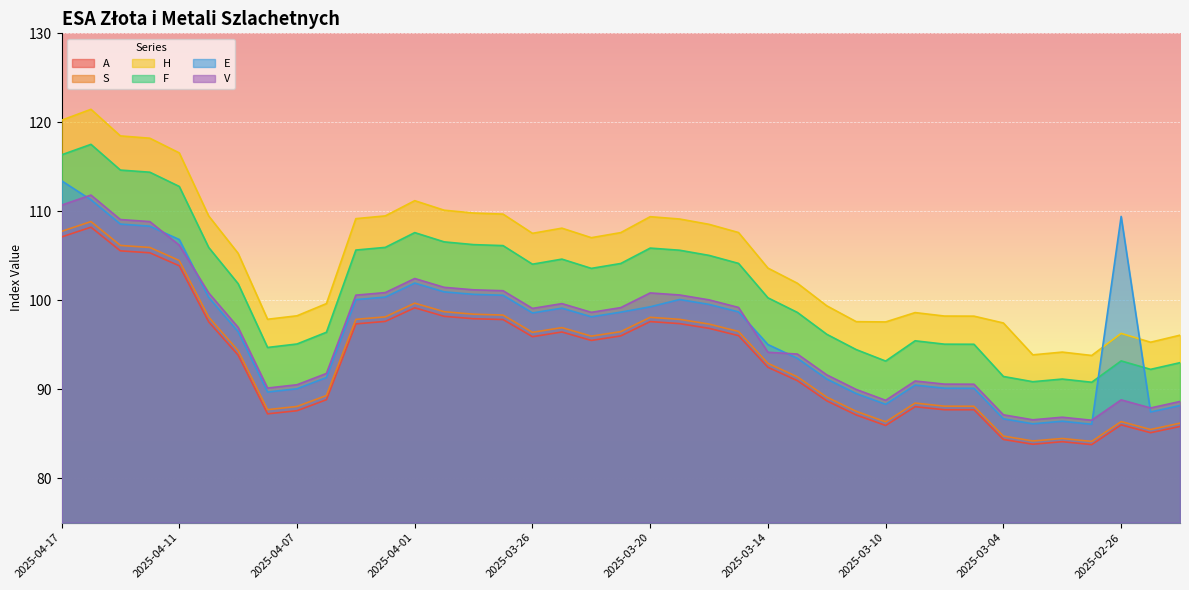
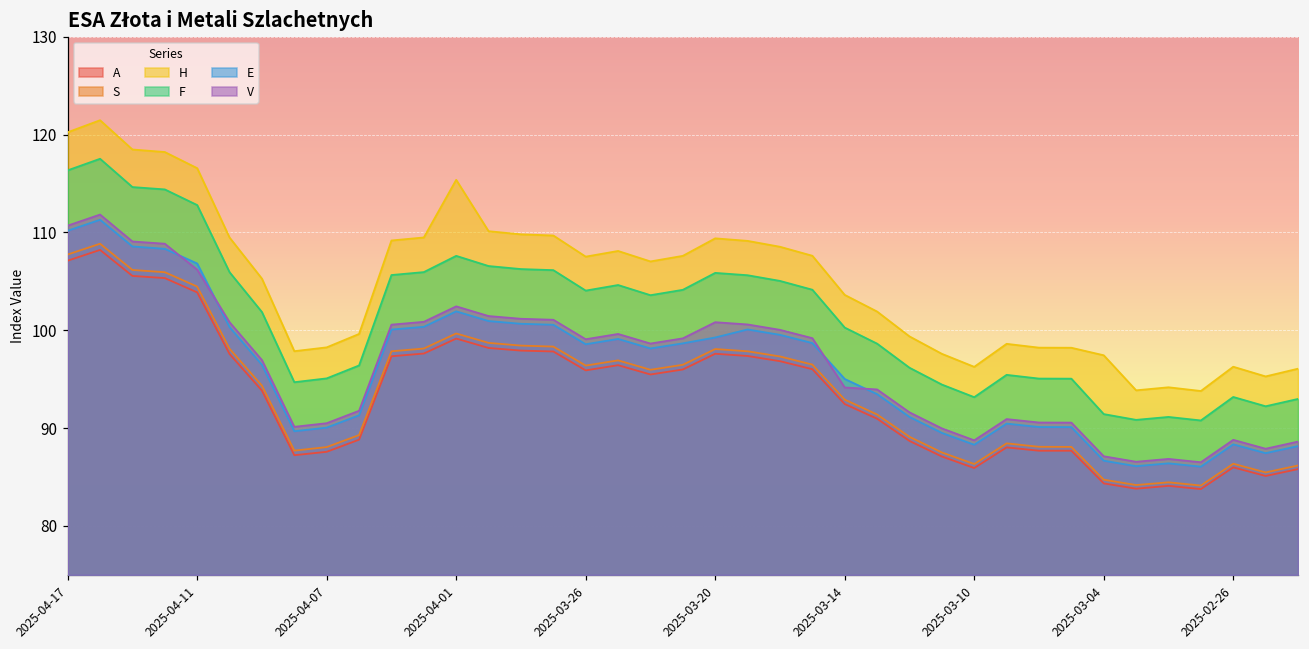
  {
    "H": {
      "2025-04-17": 120,
      "2025-04-11": 117,
      "2025-04-07": 98,
-     "2025-04-01": 111,
+     "2025-04-01": 115,
      "2025-03-26": 108,
      "2025-03-20": 109,
      "2025-03-14": 104,
-     "2025-03-10": 98,
+     "2025-03-10": 96,
      "2025-03-04": 97,
      "2025-02-26": 96
    },
    "F": {
      "2025-04-17": 116,
      "2025-04-11": 113,
      "2025-04-07": 95,
      "2025-04-01": 108,
      "2025-03-26": 104,
      "2025-03-20": 106,
      "2025-03-14": 100,
      "2025-03-10": 93,
      "2025-03-04": 91,
      "2025-02-26": 93
    },
    "E": {
-     "2025-04-17": 113,
+     "2025-04-17": 110,
      "2025-04-11": 107,
      "2025-04-07": 90,
      "2025-04-01": 102,
      "2025-03-26": 99,
      "2025-03-20": 99,
      "2025-03-14": 95,
      "2025-03-10": 88,
      "2025-03-04": 87,
-     "2025-02-26": 109
+     "2025-02-26": 88
    },
    "V": {
      "2025-04-17": 111,
      "2025-04-11": 106,
      "2025-04-07": 91,
      "2025-04-01": 102,
      "2025-03-26": 99,
      "2025-03-20": 101,
      "2025-03-14": 94,
      "2025-03-10": 89,
      "2025-03-04": 87,
      "2025-02-26": 89
    }
  }
